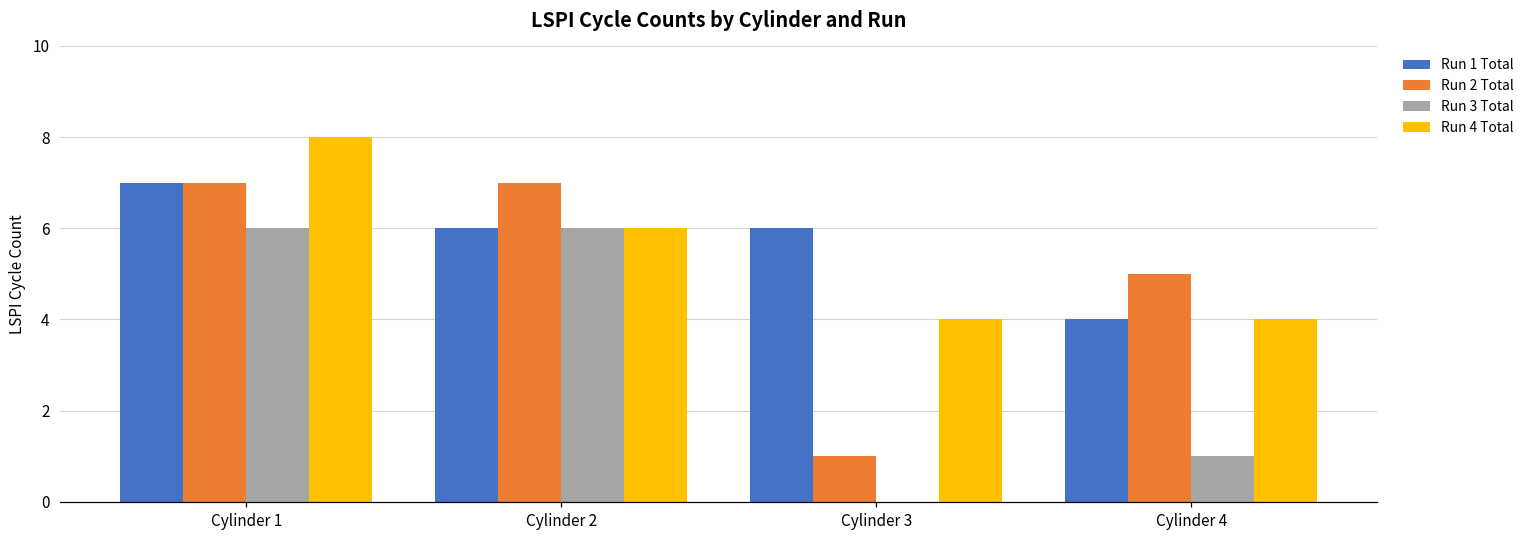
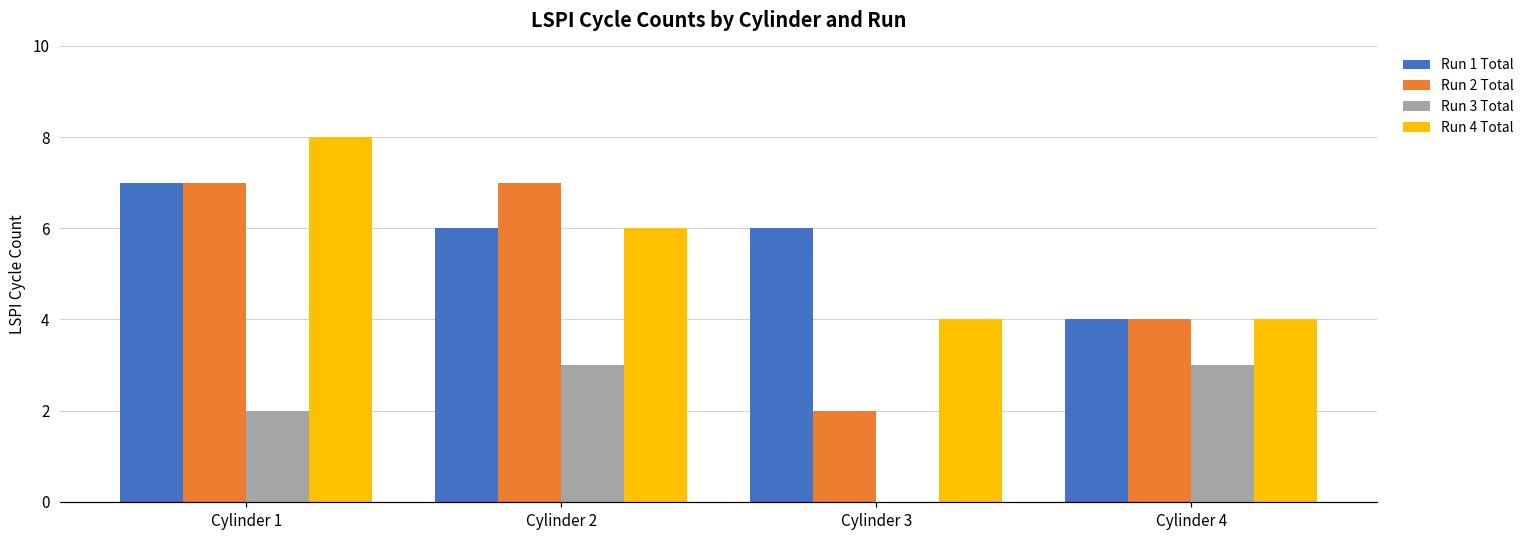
  {
    "Run 1 Total": {
      "Cylinder 1": 7,
      "Cylinder 2": 6,
      "Cylinder 3": 6,
      "Cylinder 4": 4
    },
    "Run 2 Total": {
      "Cylinder 1": 7,
      "Cylinder 2": 7,
-     "Cylinder 3": 1,
-     "Cylinder 4": 5
+     "Cylinder 3": 2,
+     "Cylinder 4": 4
    },
    "Run 3 Total": {
-     "Cylinder 1": 6,
-     "Cylinder 2": 6,
+     "Cylinder 1": 2,
+     "Cylinder 2": 3,
      "Cylinder 3": 0,
-     "Cylinder 4": 1
+     "Cylinder 4": 3
    },
    "Run 4 Total": {
      "Cylinder 1": 8,
      "Cylinder 2": 6,
      "Cylinder 3": 4,
      "Cylinder 4": 4
    }
  }
